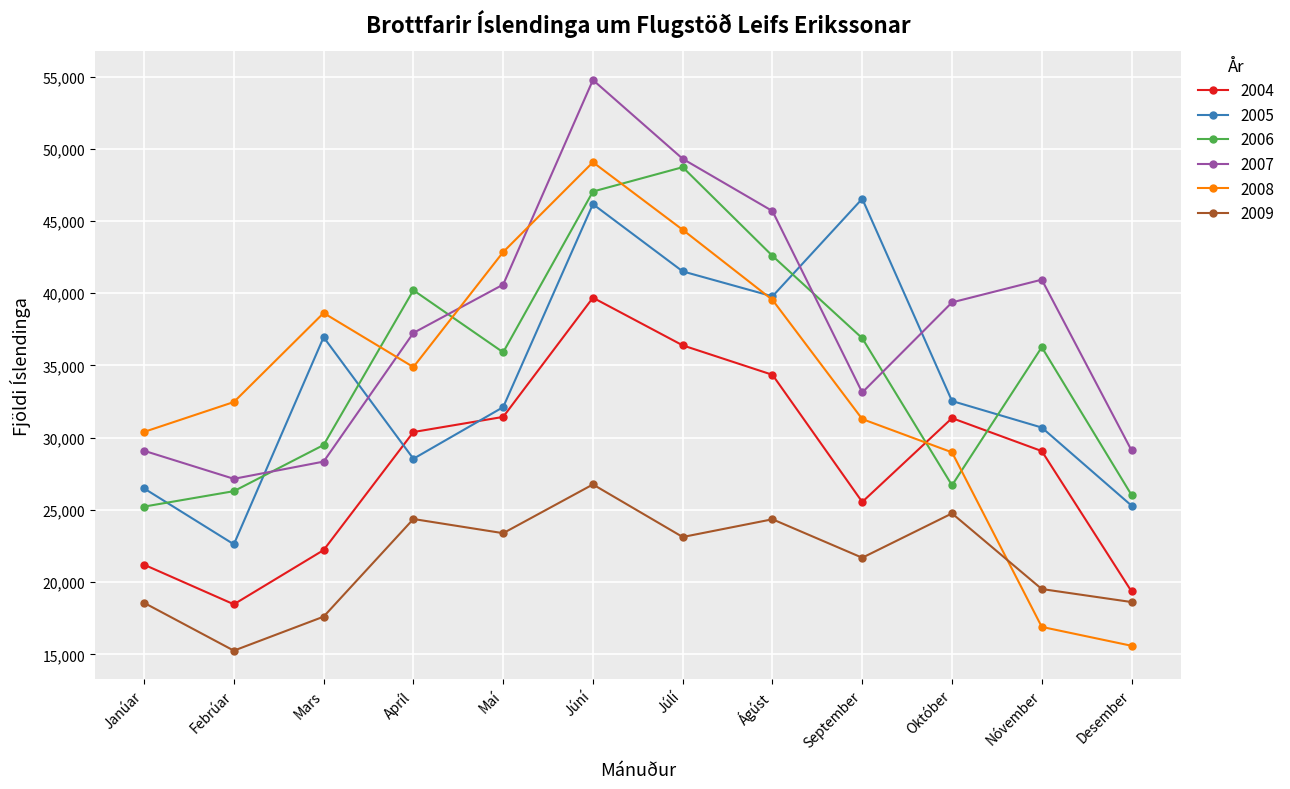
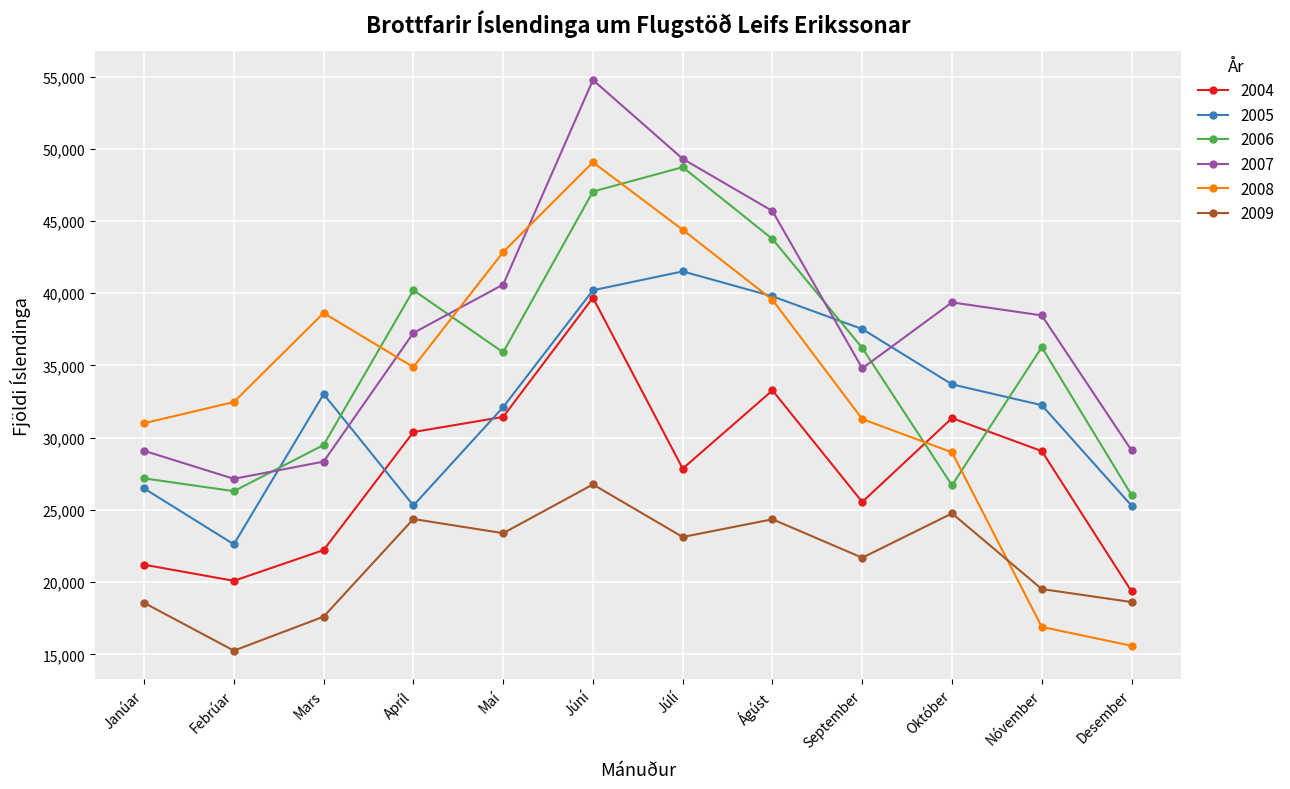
  {
    "2004": {
      "Janúar": "21,200",
-     "Febrúar": "18,500",
+     "Febrúar": "20,100",
      "Mars": "22,200",
      "Apríl": "30,400",
      "Maí": "31,400",
      "Júní": "39,700",
-     "Júlí": "36,400",
-     "Ágúst": "34,400",
+     "Júlí": "27,900",
+     "Ágúst": "33,300",
      "September": "25,600",
      "Október": "31,400",
      "Nóvember": "29,100",
      "Desember": "19,400"
    },
    "2005": {
      "Janúar": "26,500",
      "Febrúar": "22,600",
-     "Mars": "37,000",
-     "Apríl": "28,500",
+     "Mars": "33,000",
+     "Apríl": "25,300",
      "Maí": "32,100",
-     "Júní": "46,200",
+     "Júní": "40,200",
      "Júlí": "41,500",
      "Ágúst": "39,800",
-     "September": "46,500",
-     "Október": "32,500",
-     "Nóvember": "30,700",
+     "September": "37,500",
+     "Október": "33,700",
+     "Nóvember": "32,300",
      "Desember": "25,300"
    },
    "2006": {
-     "Janúar": "25,200",
+     "Janúar": "27,200",
      "Febrúar": "26,300",
      "Mars": "29,500",
      "Apríl": "40,200",
      "Maí": "35,900",
      "Júní": "47,000",
      "Júlí": "48,700",
-     "Ágúst": "42,600",
-     "September": "36,900",
+     "Ágúst": "43,800",
+     "September": "36,200",
      "Október": "26,700",
      "Nóvember": "36,300",
      "Desember": "26,000"
    },
    "2007": {
      "Janúar": "29,100",
      "Febrúar": "27,200",
      "Mars": "28,300",
      "Apríl": "37,300",
      "Maí": "40,600",
      "Júní": "54,800",
      "Júlí": "49,300",
      "Ágúst": "45,700",
-     "September": "33,100",
+     "September": "34,800",
      "Október": "39,400",
-     "Nóvember": "40,900",
+     "Nóvember": "38,500",
      "Desember": "29,100"
    },
    "2008": {
-     "Janúar": "30,400",
+     "Janúar": "31,000",
      "Febrúar": "32,500",
      "Mars": "38,600",
      "Apríl": "34,900",
      "Maí": "42,900",
      "Júní": "49,100",
      "Júlí": "44,400",
      "Ágúst": "39,500",
      "September": "31,300",
      "Október": "29,000",
      "Nóvember": "16,900",
      "Desember": "15,600"
    },
    "2009": {
      "Janúar": "18,600",
      "Febrúar": "15,300",
      "Mars": "17,600",
      "Apríl": "24,400",
      "Maí": "23,400",
      "Júní": "26,800",
      "Júlí": "23,100",
      "Ágúst": "24,400",
      "September": "21,700",
      "Október": "24,800",
      "Nóvember": "19,500",
      "Desember": "18,600"
    }
  }
